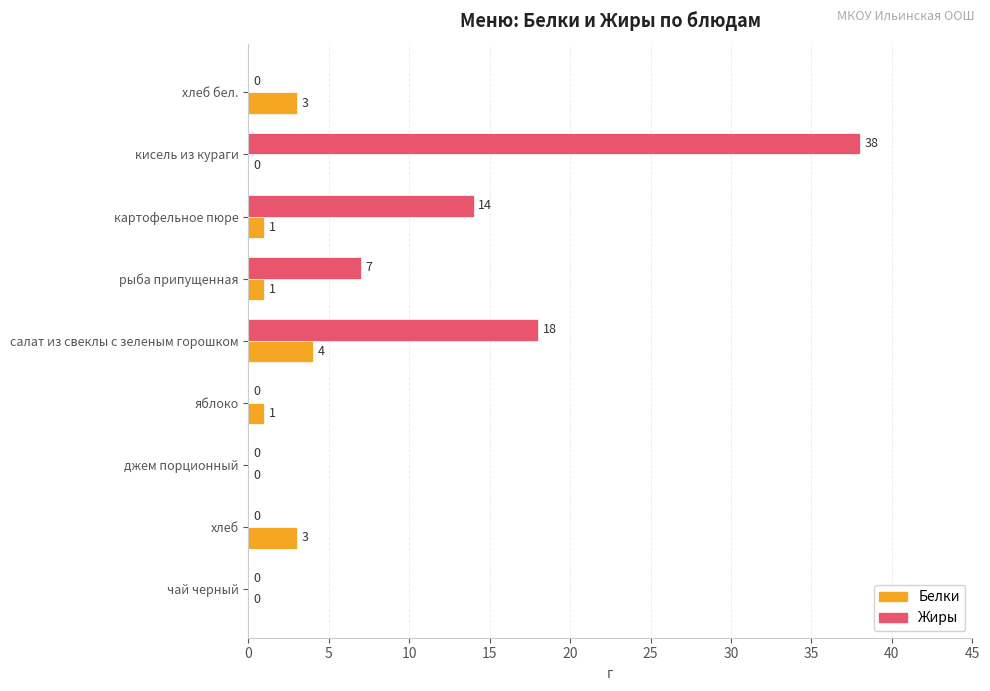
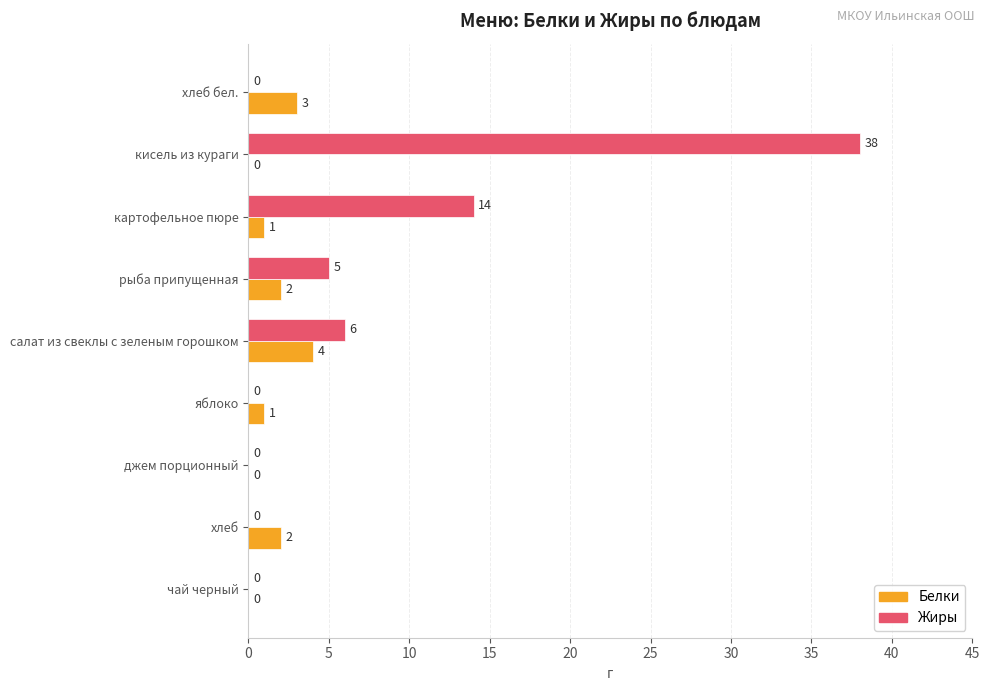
  {
    "Белки": {
      "хлеб бел.": 3,
      "кисель из кураги": 0,
      "картофельное пюре": 1,
-     "рыба припущенная": 1,
+     "рыба припущенная": 2,
      "салат из свеклы с зеленым горошком": 4,
      "яблоко": 1,
      "джем порционный": 0,
-     "хлеб": 3,
+     "хлеб": 2,
      "чай черный": 0
    },
    "Жиры": {
      "хлеб бел.": 0,
      "кисель из кураги": 38,
      "картофельное пюре": 14,
-     "рыба припущенная": 7,
-     "салат из свеклы с зеленым горошком": 18,
+     "рыба припущенная": 5,
+     "салат из свеклы с зеленым горошком": 6,
      "яблоко": 0,
      "джем порционный": 0,
      "хлеб": 0,
      "чай черный": 0
    }
  }
